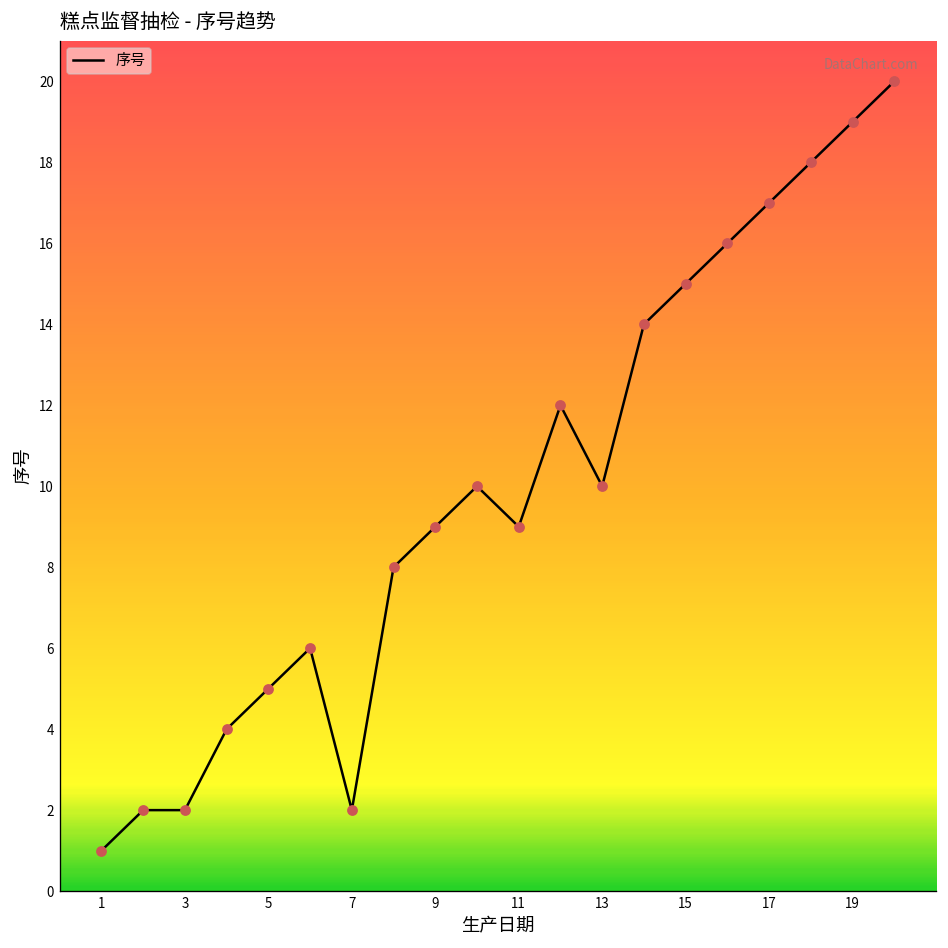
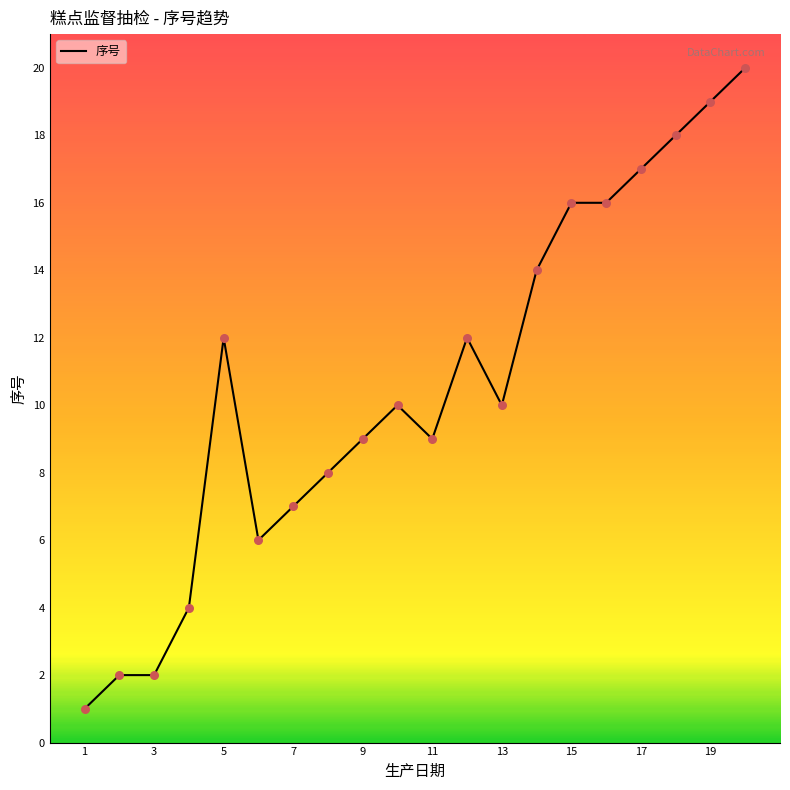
  {
    "1": 1,
    "3": 2,
-   "5": 5,
-   "7": 2,
+   "5": 12,
+   "7": 7,
    "9": 9,
    "11": 9,
    "13": 10,
-   "15": 15,
+   "15": 16,
    "17": 17,
    "19": 19
  }
